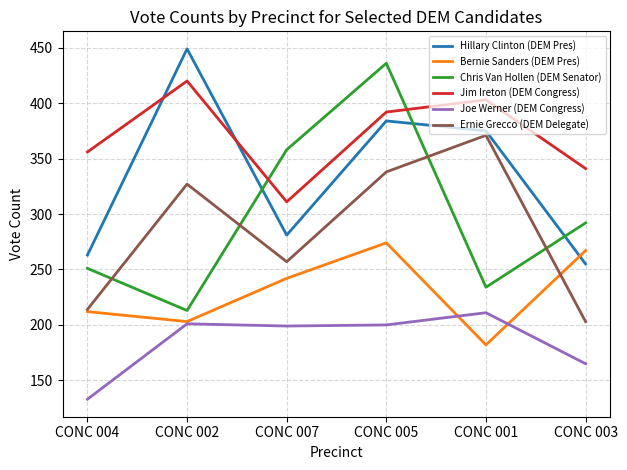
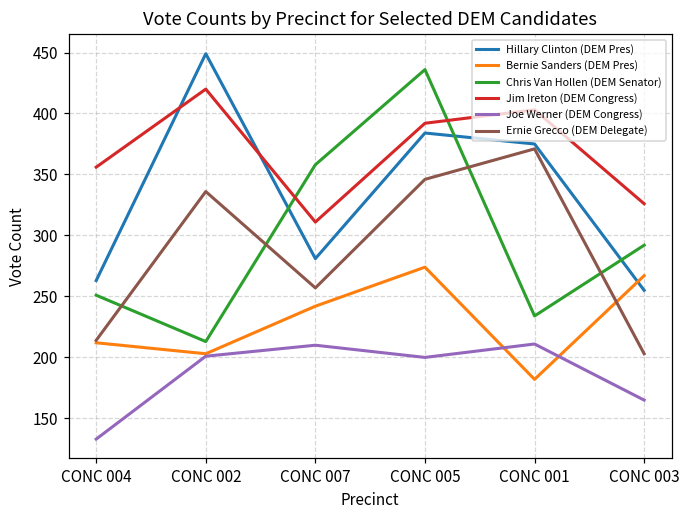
  {
    "Hillary Clinton (DEM Pres)": {
      "CONC 004": 263,
      "CONC 002": 449,
      "CONC 007": 281,
      "CONC 005": 384,
      "CONC 003": 255
    },
    "Bernie Sanders (DEM Pres)": {
      "CONC 007": 242,
      "CONC 005": 274,
      "CONC 001": 182,
      "CONC 003": 267
    },
    "Chris Van Hollen (DEM Senator)": {
      "CONC 004": 251,
      "CONC 002": 213,
      "CONC 007": 358,
      "CONC 005": 436,
      "CONC 001": 234,
      "CONC 003": 292
    },
    "Jim Ireton (DEM Congress)": {
      "CONC 004": 356,
      "CONC 002": 420,
      "CONC 007": 311,
      "CONC 005": 392,
-     "CONC 003": 341
+     "CONC 003": 326
    },
    "Joe Werner (DEM Congress)": {
      "CONC 004": 133,
-     "CONC 007": 199,
+     "CONC 007": 210,
      "CONC 005": 200,
      "CONC 001": 211,
      "CONC 003": 165
    },
    "Ernie Grecco (DEM Delegate)": {
-     "CONC 002": 327,
+     "CONC 002": 336,
      "CONC 007": 257,
-     "CONC 005": 338,
+     "CONC 005": 346,
      "CONC 001": 371,
      "CONC 003": 203
    }
  }
